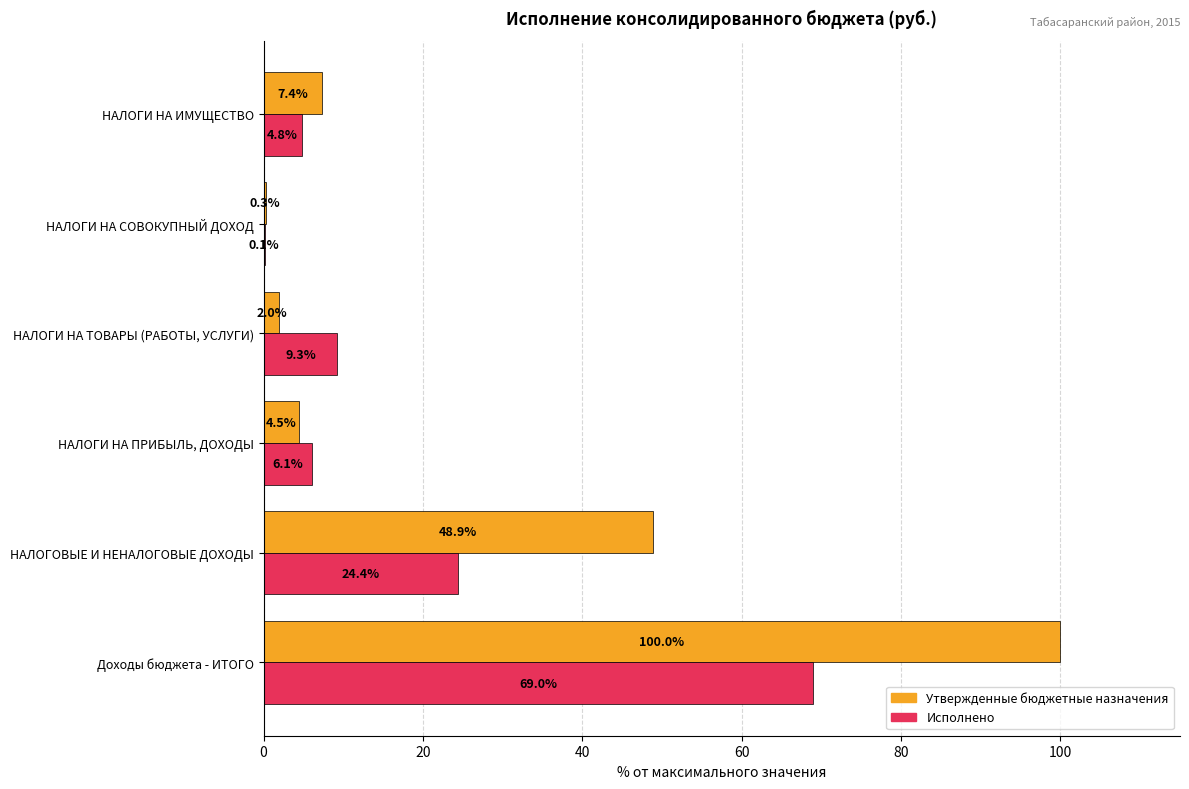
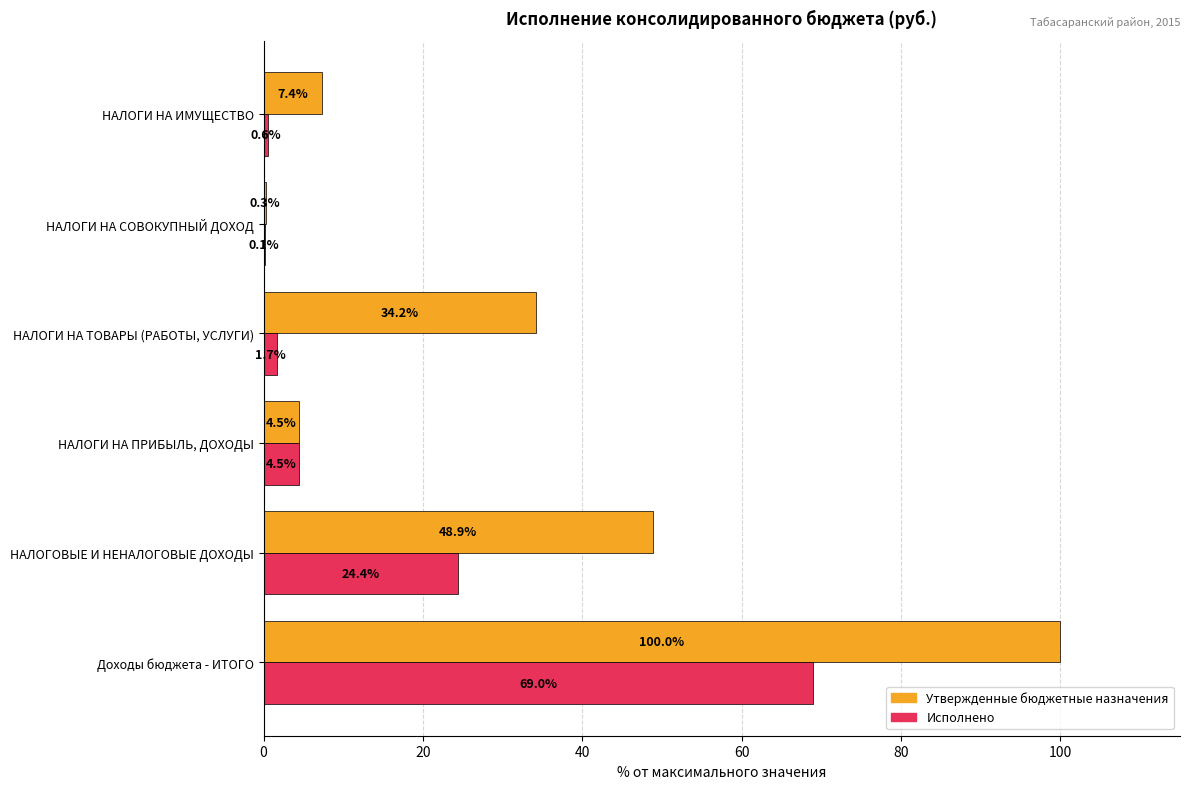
  {
    "Утвержденные бюджетные назначения": {
      "НАЛОГИ НА ИМУЩЕСТВО": "7.4%",
      "НАЛОГИ НА СОВОКУПНЫЙ ДОХОД": "0.3%",
-     "НАЛОГИ НА ТОВАРЫ (РАБОТЫ, УСЛУГИ)": "2.0%",
+     "НАЛОГИ НА ТОВАРЫ (РАБОТЫ, УСЛУГИ)": "34.2%",
      "НАЛОГИ НА ПРИБЫЛЬ, ДОХОДЫ": "4.5%",
      "НАЛОГОВЫЕ И НЕНАЛОГОВЫЕ ДОХОДЫ": "48.9%",
      "Доходы бюджета - ИТОГО": "100.0%"
    },
    "Исполнено": {
-     "НАЛОГИ НА ИМУЩЕСТВО": "4.8%",
+     "НАЛОГИ НА ИМУЩЕСТВО": "0.6%",
      "НАЛОГИ НА СОВОКУПНЫЙ ДОХОД": "0.1%",
-     "НАЛОГИ НА ТОВАРЫ (РАБОТЫ, УСЛУГИ)": "9.3%",
-     "НАЛОГИ НА ПРИБЫЛЬ, ДОХОДЫ": "6.1%",
+     "НАЛОГИ НА ТОВАРЫ (РАБОТЫ, УСЛУГИ)": "1.7%",
+     "НАЛОГИ НА ПРИБЫЛЬ, ДОХОДЫ": "4.5%",
      "НАЛОГОВЫЕ И НЕНАЛОГОВЫЕ ДОХОДЫ": "24.4%",
      "Доходы бюджета - ИТОГО": "69.0%"
    }
  }
